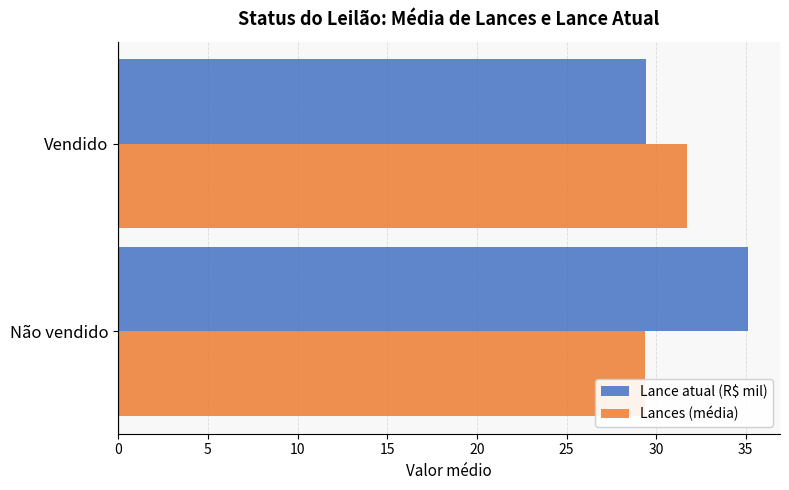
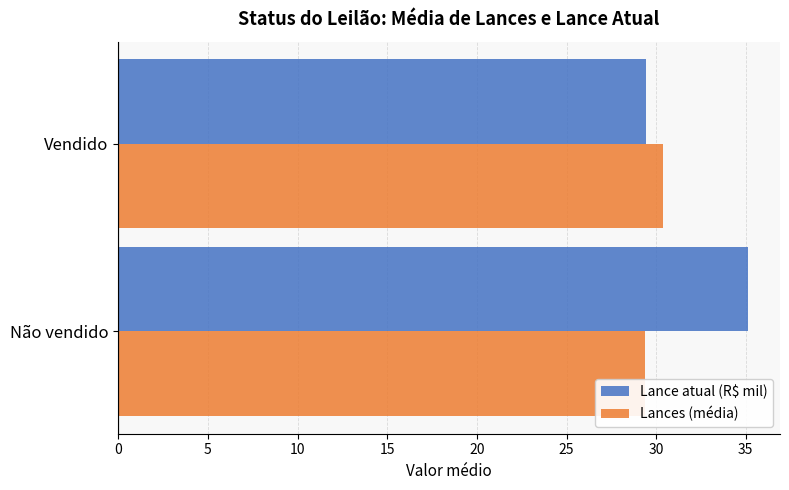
  {
    "Lance atual (R$ mil)": {
      "Vendido": 29.5,
      "Não vendido": 35.2
    },
    "Lances (média)": {
-     "Vendido": 31.7,
+     "Vendido": 30.4,
      "Não vendido": 29.4
    }
  }
